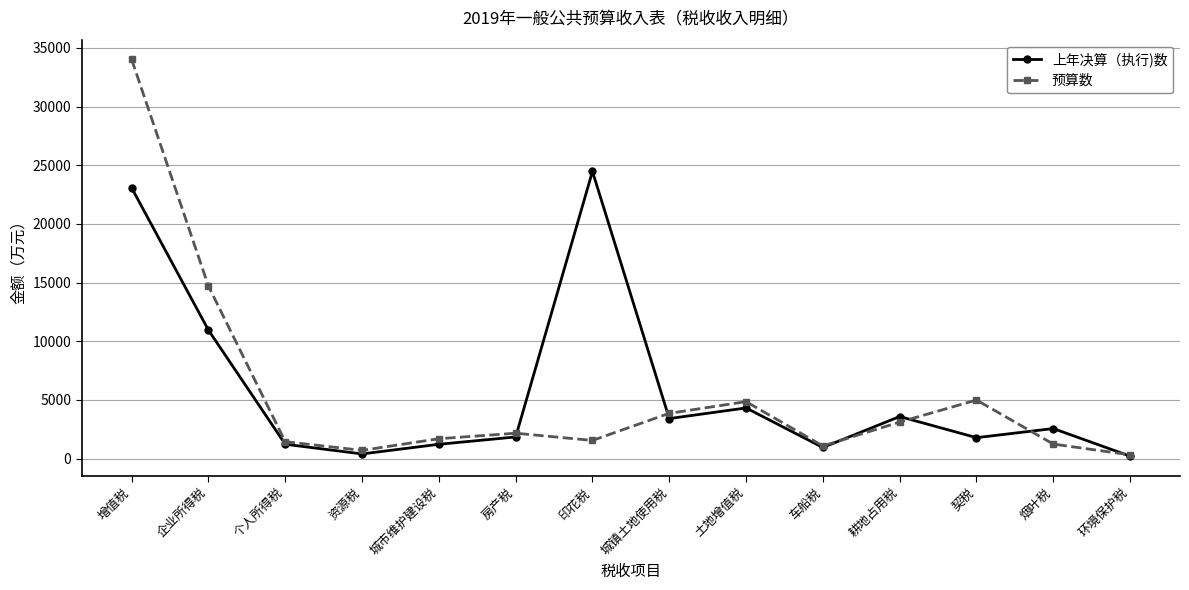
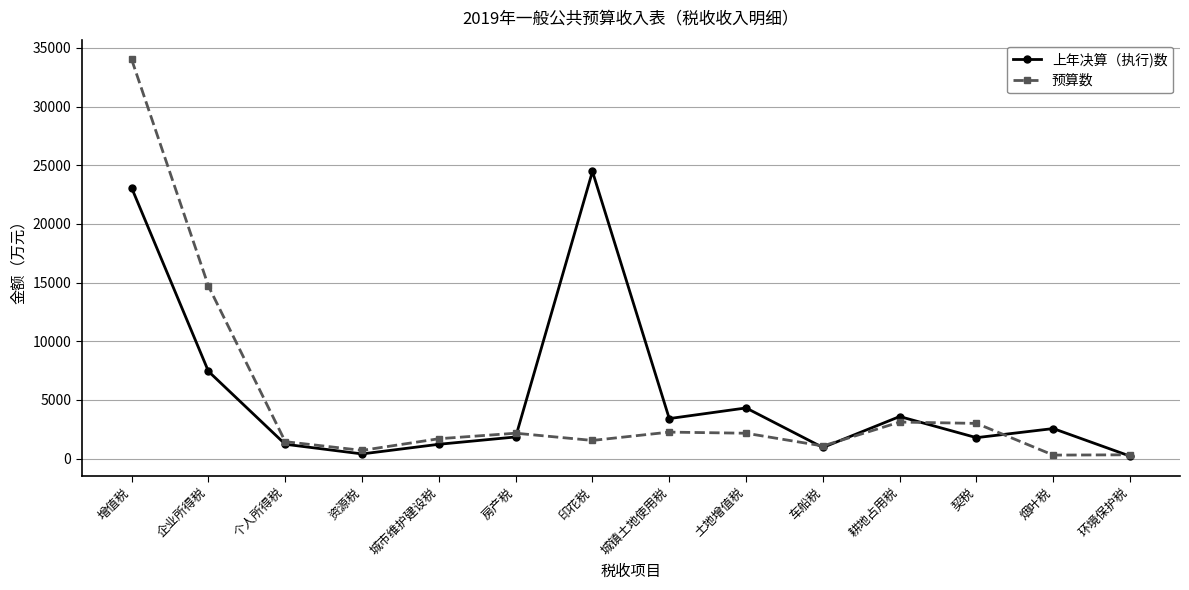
  {
    "上年决算（执行)数": {
      "增值税": 23100,
-     "企业所得税": 11000,
+     "企业所得税": 7400,
      "资源税": 400,
      "城市维护建设税": 1200,
      "房产税": 1900,
      "印花税": 24500,
      "城镇土地使用税": 3400,
      "土地增值税": 4300,
      "耕地占用税": 3600,
      "契税": 1800,
      "烟叶税": 2600
    },
    "预算数": {
      "增值税": 34000,
      "企业所得税": 14700,
      "资源税": 700,
      "城市维护建设税": 1700,
      "房产税": 2200,
      "印花税": 1600,
-     "城镇土地使用税": 3900,
-     "土地增值税": 4900,
+     "城镇土地使用税": 2300,
+     "土地增值税": 2200,
      "耕地占用税": 3100,
-     "契税": 5000,
-     "烟叶税": 1200
+     "契税": 3000,
+     "烟叶税": 300
    }
  }
